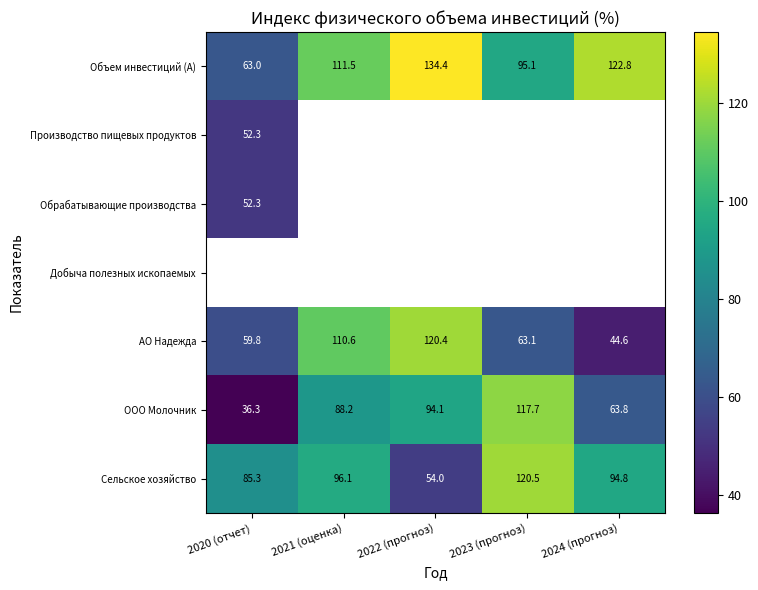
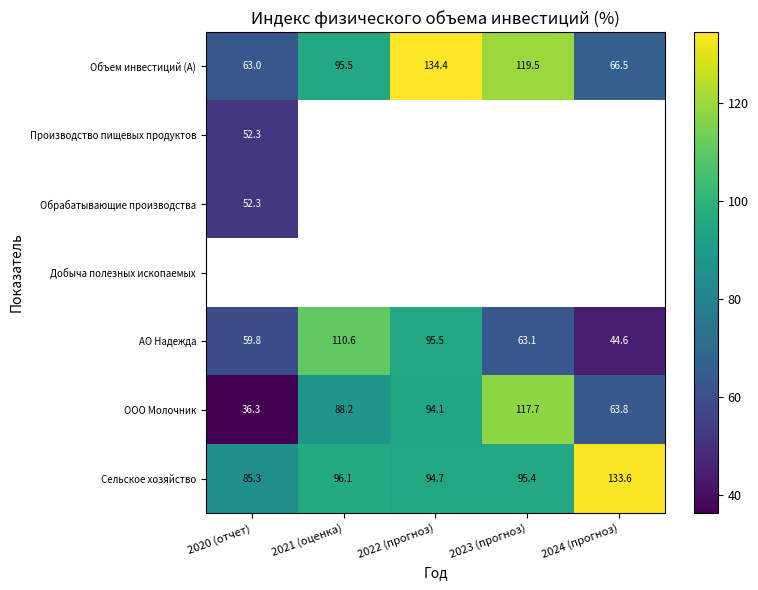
  {
    "Объем инвестиций (А)": {
      "2020 (отчет)": 63.0,
-     "2021 (оценка)": 111.5,
+     "2021 (оценка)": 95.5,
      "2022 (прогноз)": 134.4,
-     "2023 (прогноз)": 95.1,
-     "2024 (прогноз)": 122.8
+     "2023 (прогноз)": 119.5,
+     "2024 (прогноз)": 66.5
    },
    "Производство пищевых продуктов": {
      "2020 (отчет)": 52.3
    },
    "Обрабатывающие производства": {
      "2020 (отчет)": 52.3
    },
    "АО Надежда": {
      "2020 (отчет)": 59.8,
      "2021 (оценка)": 110.6,
-     "2022 (прогноз)": 120.4,
+     "2022 (прогноз)": 95.5,
      "2023 (прогноз)": 63.1,
      "2024 (прогноз)": 44.6
    },
    "ООО Молочник": {
      "2020 (отчет)": 36.3,
      "2021 (оценка)": 88.2,
      "2022 (прогноз)": 94.1,
      "2023 (прогноз)": 117.7,
      "2024 (прогноз)": 63.8
    },
    "Сельское хозяйство": {
      "2020 (отчет)": 85.3,
      "2021 (оценка)": 96.1,
-     "2022 (прогноз)": 54.0,
-     "2023 (прогноз)": 120.5,
-     "2024 (прогноз)": 94.8
+     "2022 (прогноз)": 94.7,
+     "2023 (прогноз)": 95.4,
+     "2024 (прогноз)": 133.6
    }
  }
